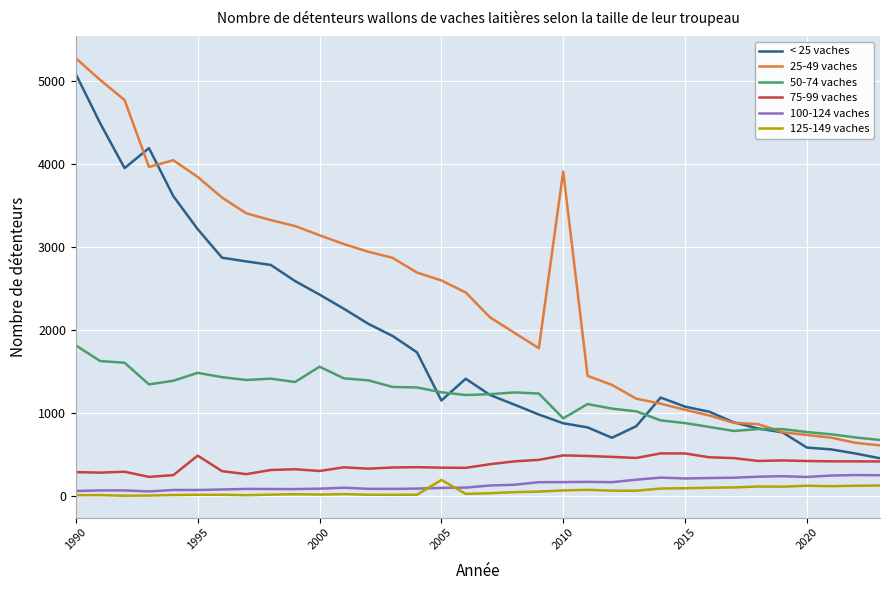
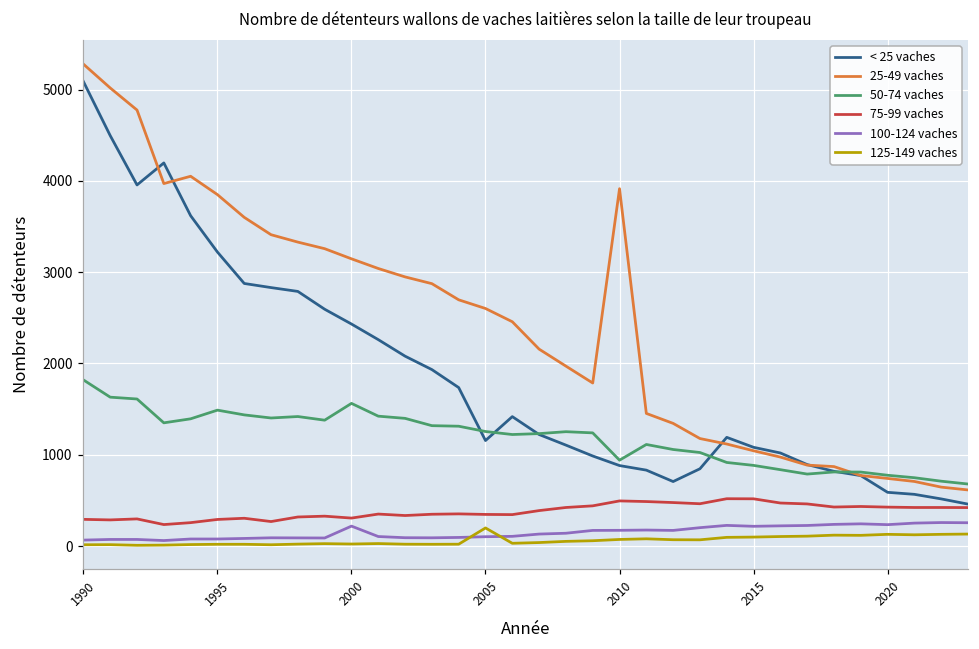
  {
    "< 25 vaches": {
      "1990": 5100,
      "1995": 3200,
      "2000": 2400,
      "2005": 1200,
      "2010": 900,
      "2015": 1100,
      "2020": 600
    },
    "25-49 vaches": {
      "1990": 5300,
      "1995": 3800,
      "2000": 3100,
      "2005": 2600,
      "2010": 3900,
      "2015": 1000,
      "2020": 700
    },
    "50-74 vaches": {
      "1990": 1800,
      "1995": 1500,
      "2000": 1600,
      "2005": 1300,
      "2010": 900,
      "2015": 900,
      "2020": 800
    },
    "75-99 vaches": {
      "1990": 300,
-     "1995": 500,
+     "1995": 300,
      "2000": 300,
      "2005": 300,
      "2010": 500,
      "2015": 500,
      "2020": 400
    },
    "100-124 vaches": {
      "1990": 100,
      "1995": 100,
-     "2000": 100,
+     "2000": 200,
      "2005": 100,
      "2010": 200,
      "2015": 200,
      "2020": 200
    },
    "125-149 vaches": {
      "1990": 0,
      "1995": 0,
      "2000": 0,
      "2005": 200,
      "2010": 100,
      "2015": 100,
      "2020": 100
    }
  }
